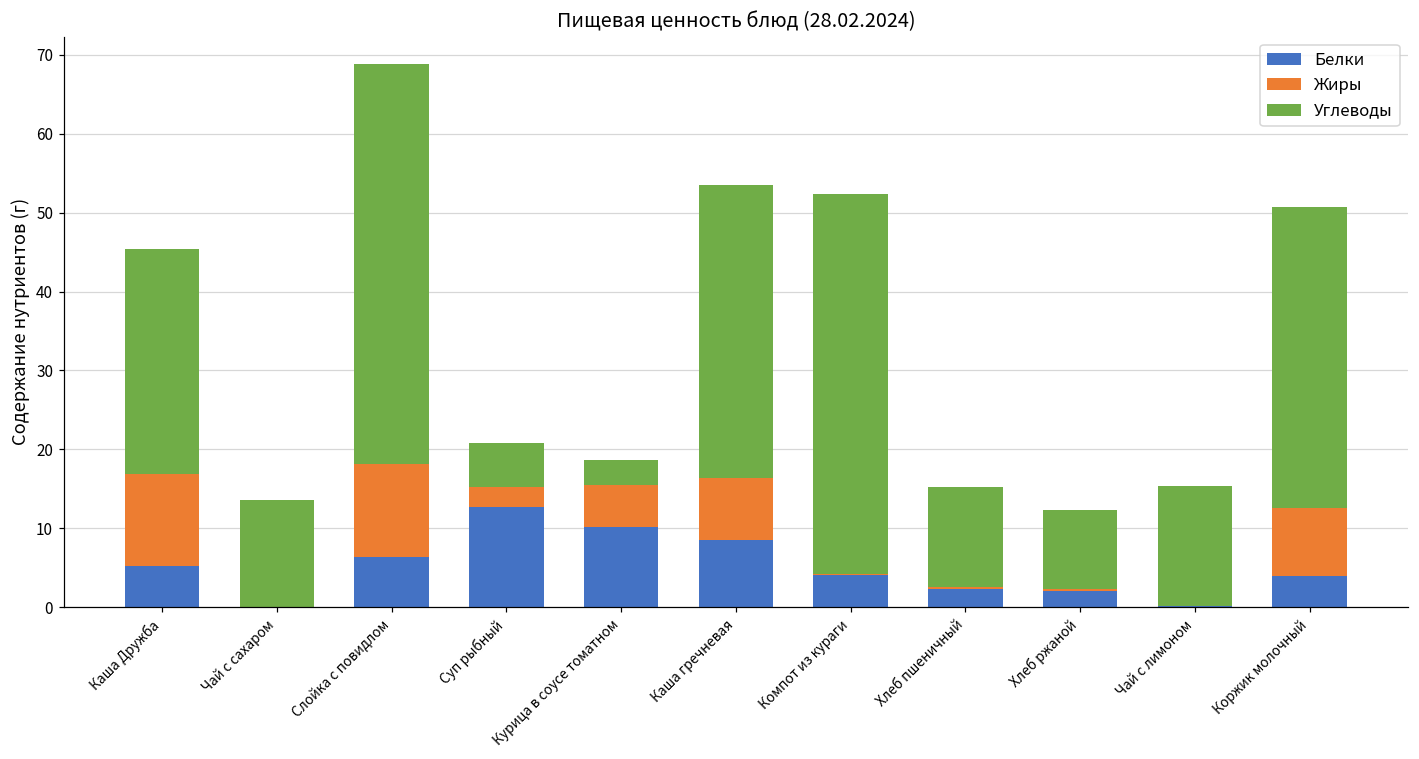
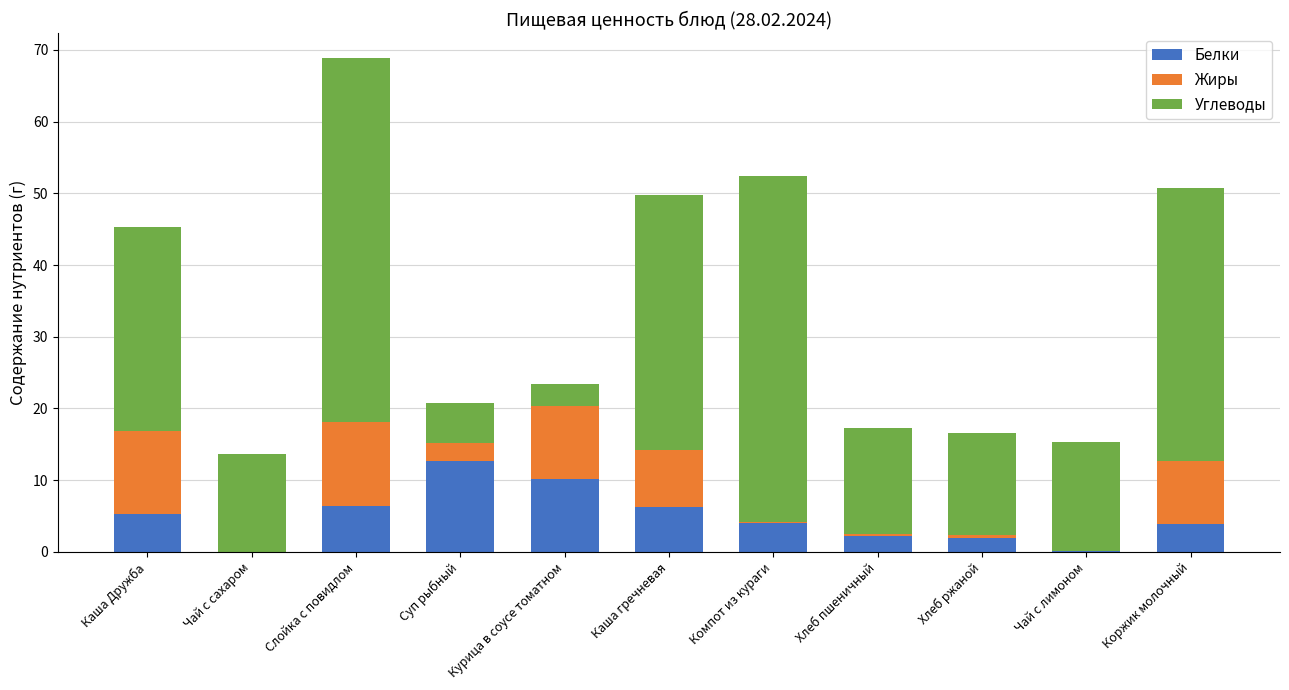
  {
    "Белки": {
      "Каша Дружба": 5,
      "Чай с сахаром": 0,
      "Слойка с повидлом": 6,
      "Суп рыбный": 13,
      "Курица в соусе томатном": 10,
-     "Каша гречневая": 9,
+     "Каша гречневая": 6,
      "Компот из кураги": 4,
      "Хлеб пшеничный": 2,
      "Хлеб ржаной": 2,
      "Коржик молочный": 4
    },
    "Жиры": {
      "Каша Дружба": 12,
      "Чай с сахаром": 0,
      "Слойка с повидлом": 12,
      "Суп рыбный": 3,
-     "Курица в соусе томатном": 5,
+     "Курица в соусе томатном": 10,
      "Каша гречневая": 8,
      "Хлеб ржаной": 0,
      "Чай с лимоном": 0,
      "Коржик молочный": 9
    },
    "Углеводы": {
      "Каша Дружба": 28,
      "Чай с сахаром": 14,
      "Слойка с повидлом": 51,
      "Суп рыбный": 6,
      "Курица в соусе томатном": 3,
-     "Каша гречневая": 37,
+     "Каша гречневая": 36,
      "Компот из кураги": 48,
-     "Хлеб пшеничный": 13,
-     "Хлеб ржаной": 10,
+     "Хлеб пшеничный": 15,
+     "Хлеб ржаной": 14,
      "Чай с лимоном": 15,
      "Коржик молочный": 38
    }
  }
